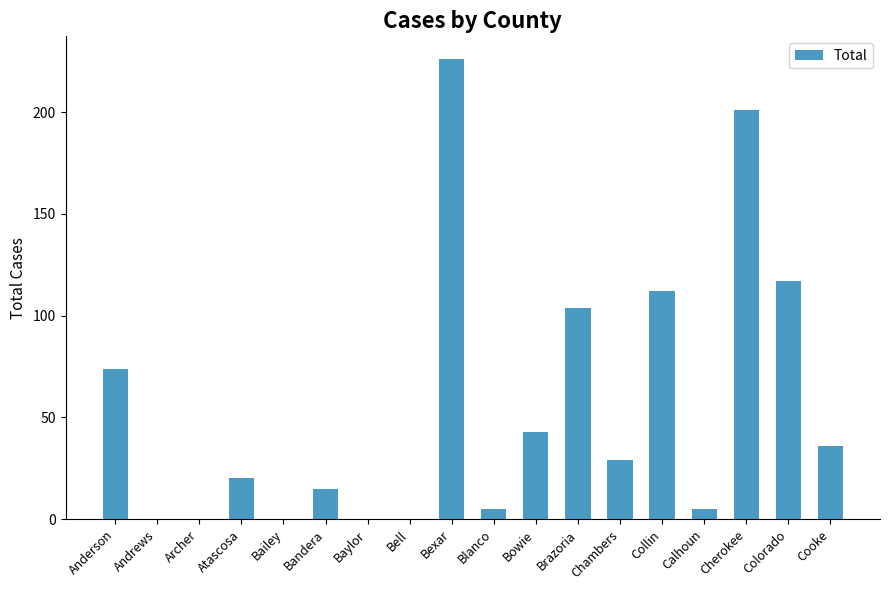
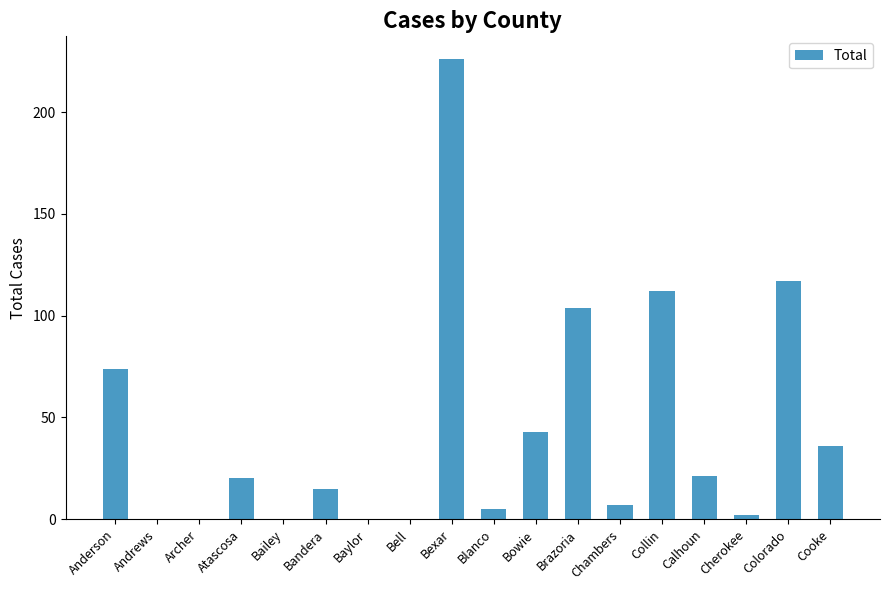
  {
    "Anderson": 74,
    "Andrews": 0,
    "Archer": 0,
    "Atascosa": 20,
    "Bailey": 0,
    "Bandera": 15,
    "Baylor": 0,
    "Bell": 0,
    "Bexar": 226,
    "Blanco": 5,
    "Bowie": 43,
    "Brazoria": 104,
-   "Chambers": 29,
+   "Chambers": 7,
    "Collin": 112,
-   "Calhoun": 5,
-   "Cherokee": 201,
+   "Calhoun": 21,
+   "Cherokee": 2,
    "Colorado": 117,
    "Cooke": 36
  }
